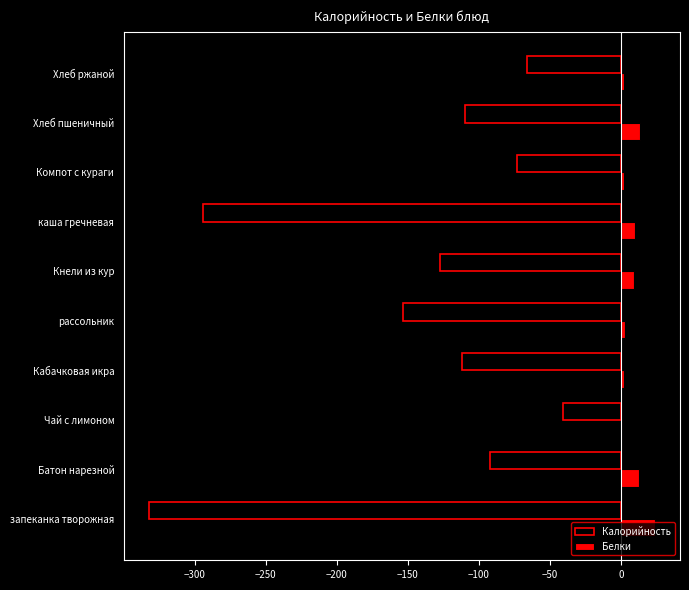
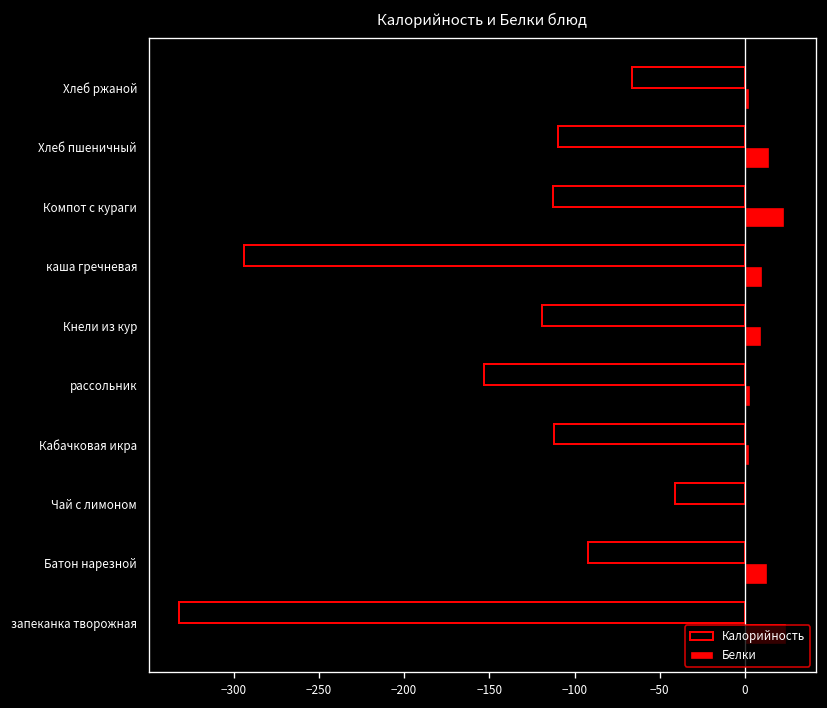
  {
    "Калорийность": {
      "Хлеб ржаной": -66,
      "Хлеб пшеничный": -110,
-     "Компот с кураги": -73,
+     "Компот с кураги": -112,
      "каша гречневая": -294,
-     "Кнели из кур": -127,
+     "Кнели из кур": -119,
      "рассольник": -153,
      "Кабачковая икра": -112,
      "Чай с лимоном": -41,
      "Батон нарезной": -92,
      "запеканка творожная": -332
    },
    "Белки": {
      "Хлеб ржаной": 2,
      "Хлеб пшеничный": 14,
-     "Компот с кураги": 2,
+     "Компот с кураги": 23,
      "каша гречневая": 10,
      "Кнели из кур": 9,
      "рассольник": 3,
      "Кабачковая икра": 3,
      "Батон нарезной": 13
    }
  }
